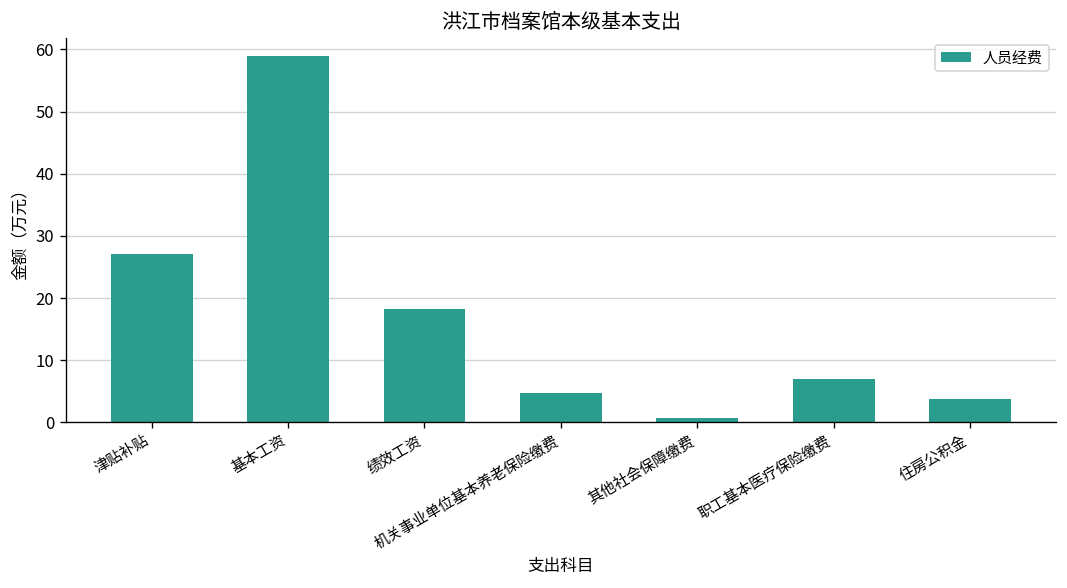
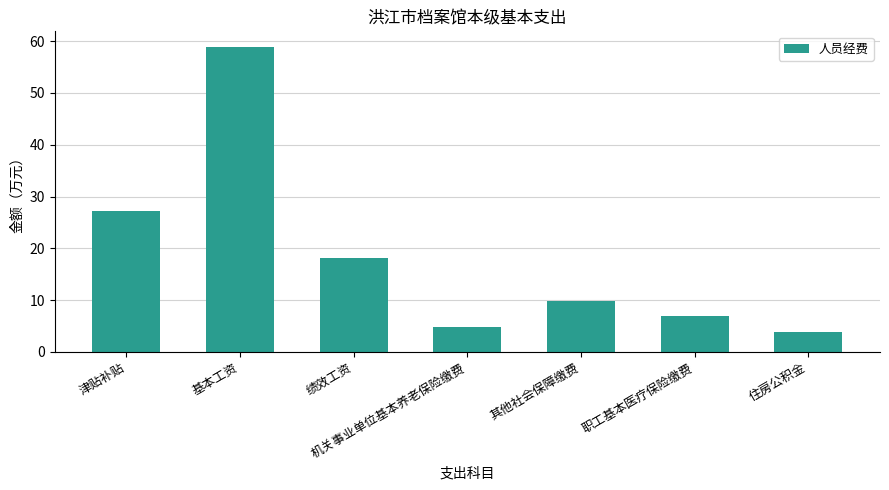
  {
    "津贴补贴": 27,
    "基本工资": 59,
    "绩效工资": 18,
    "机关事业单位基本养老保险缴费": 5,
-   "其他社会保障缴费": 1,
+   "其他社会保障缴费": 10,
    "职工基本医疗保险缴费": 7,
    "住房公积金": 4
  }
